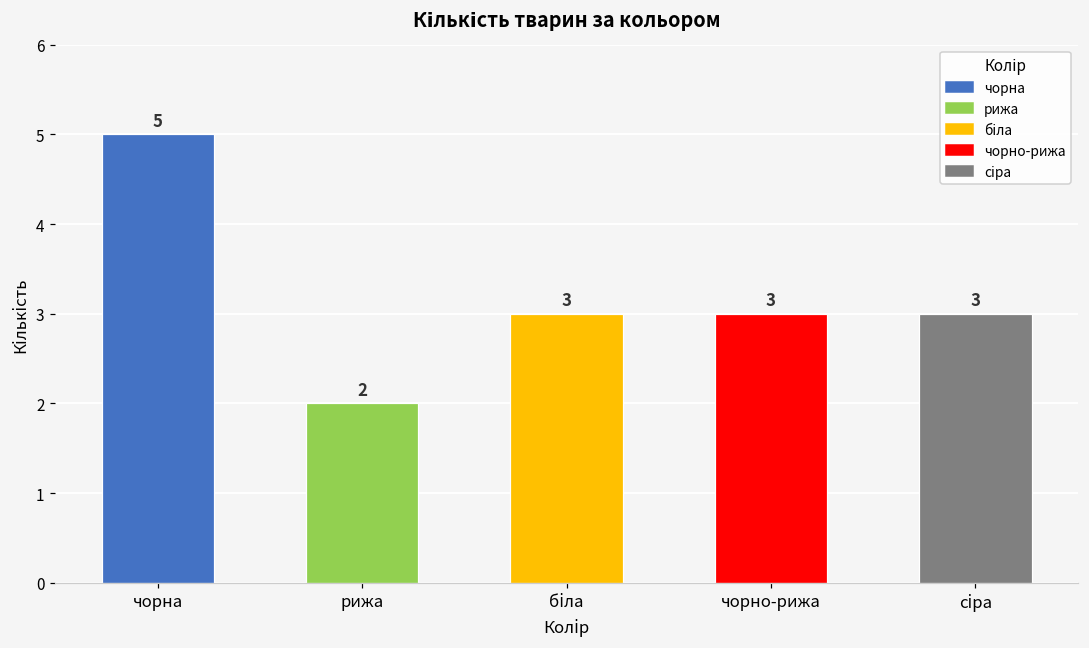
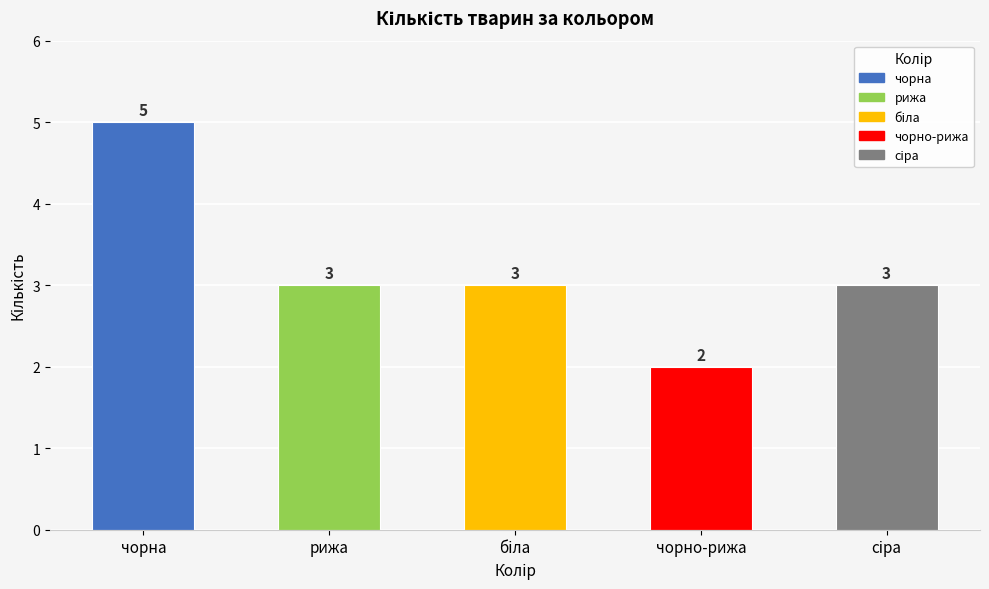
  {
    "чорна": 5,
-   "рижа": 2,
+   "рижа": 3,
    "біла": 3,
-   "чорно-рижа": 3,
+   "чорно-рижа": 2,
    "сіра": 3
  }
